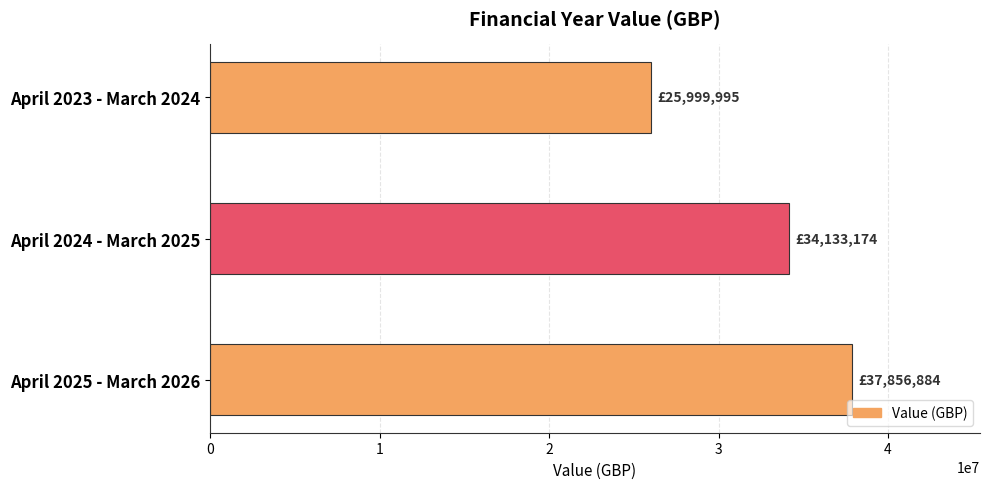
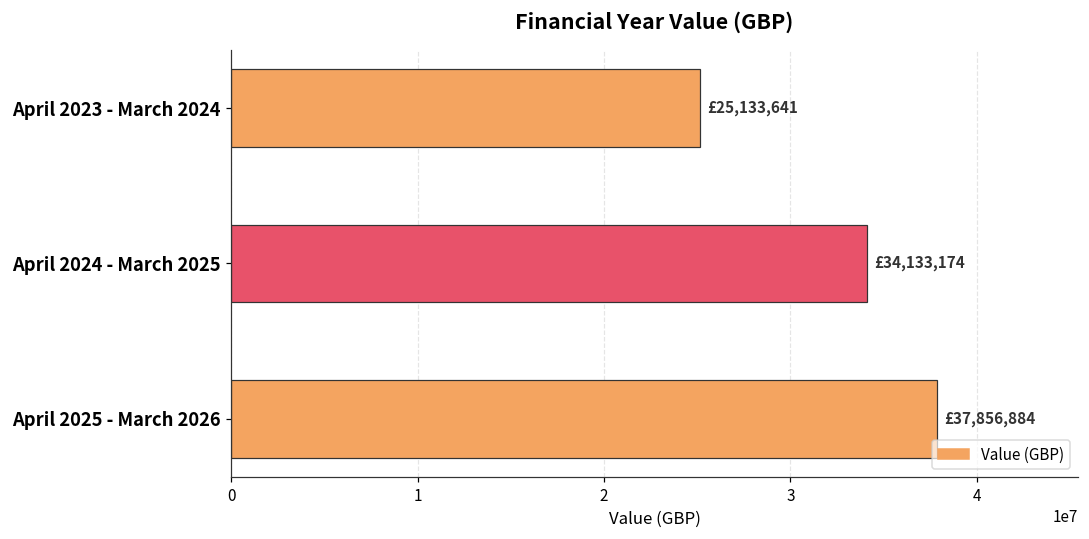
  {
-   "April 2023 - March 2024": "£25,999,995",
+   "April 2023 - March 2024": "£25,133,641",
    "April 2024 - March 2025": "£34,133,174",
    "April 2025 - March 2026": "£37,856,884"
  }
